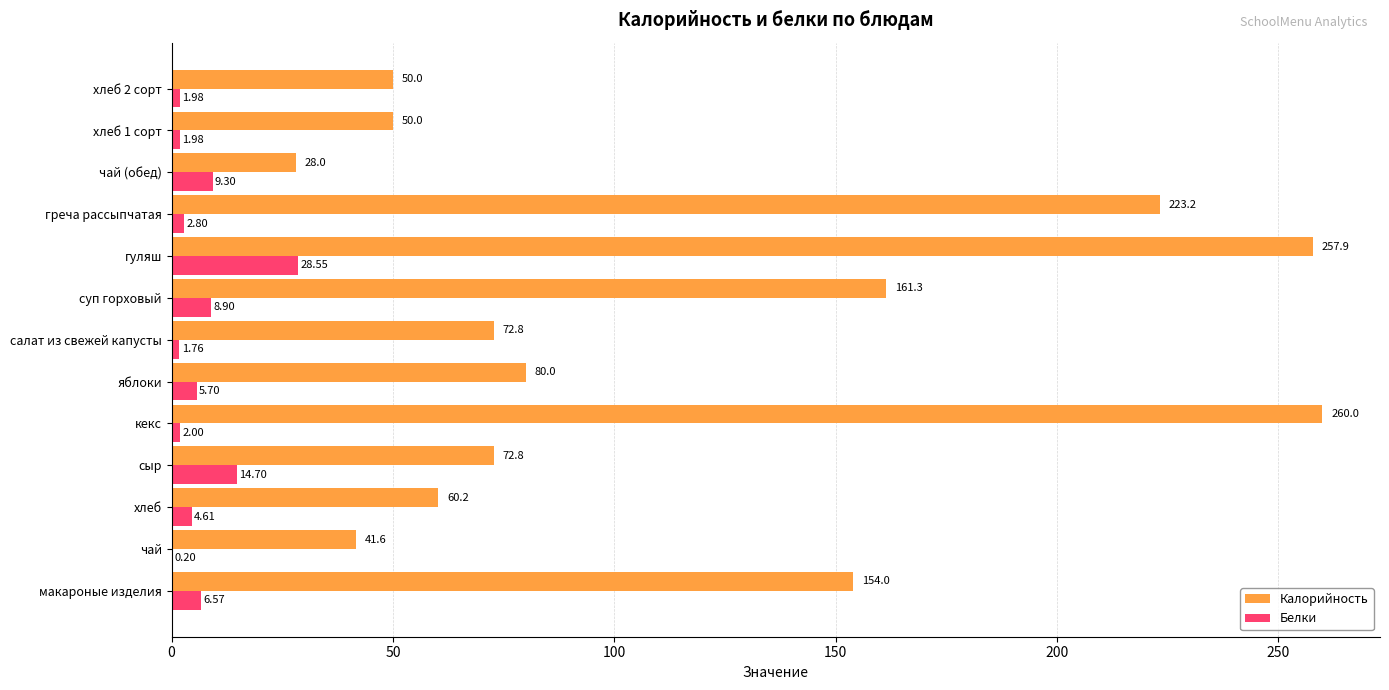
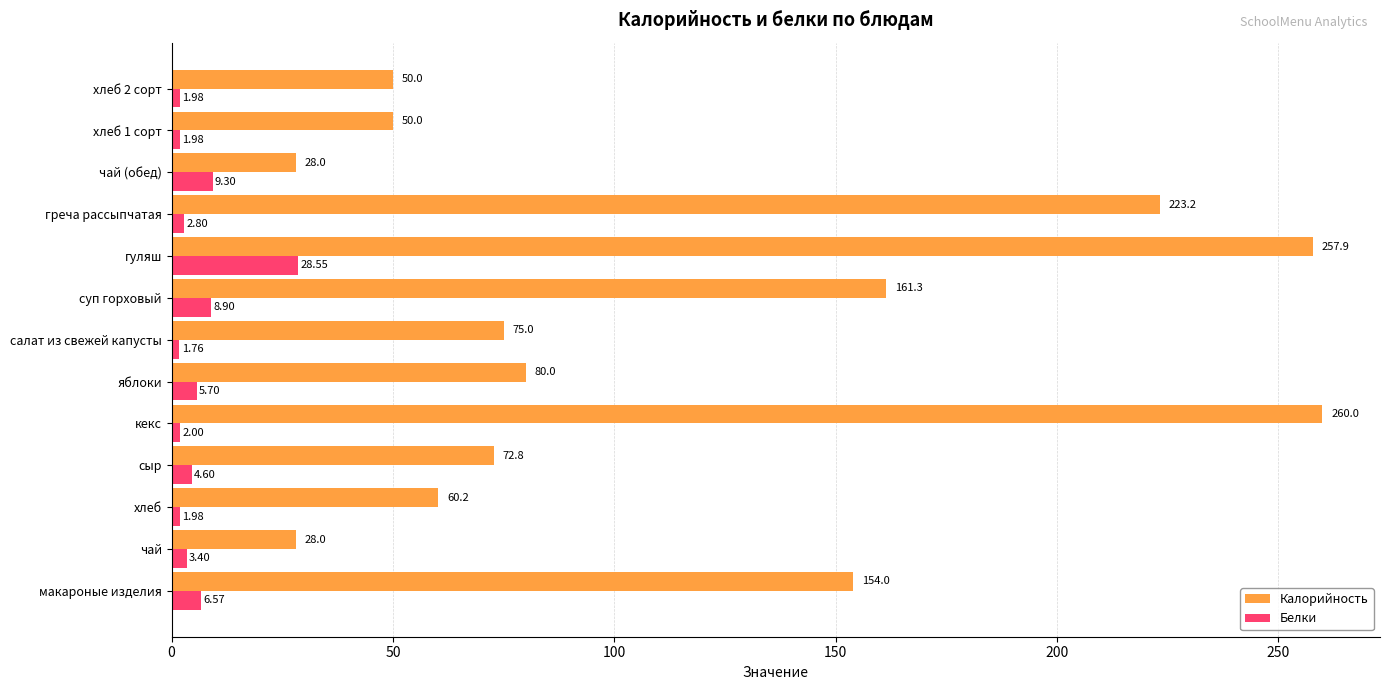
  {
    "Калорийность": {
      "хлеб 2 сорт": 50.0,
      "хлеб 1 сорт": 50.0,
      "чай (обед)": 28.0,
      "греча рассыпчатая": 223.2,
      "гуляш": 257.9,
      "суп горховый": 161.3,
-     "салат из свежей капусты": 72.8,
+     "салат из свежей капусты": 75.0,
      "яблоки": 80.0,
      "кекс": 260.0,
      "сыр": 72.8,
      "хлеб": 60.2,
-     "чай": 41.6,
+     "чай": 28.0,
      "макароные изделия": 154.0
    },
    "Белки": {
      "хлеб 2 сорт": 1.98,
      "хлеб 1 сорт": 1.98,
      "чай (обед)": 9.30,
      "греча рассыпчатая": 2.80,
      "гуляш": 28.55,
      "суп горховый": 8.90,
      "салат из свежей капусты": 1.76,
      "яблоки": 5.70,
      "кекс": 2.00,
-     "сыр": 14.70,
-     "хлеб": 4.61,
-     "чай": 0.20,
+     "сыр": 4.60,
+     "хлеб": 1.98,
+     "чай": 3.40,
      "макароные изделия": 6.57
    }
  }
